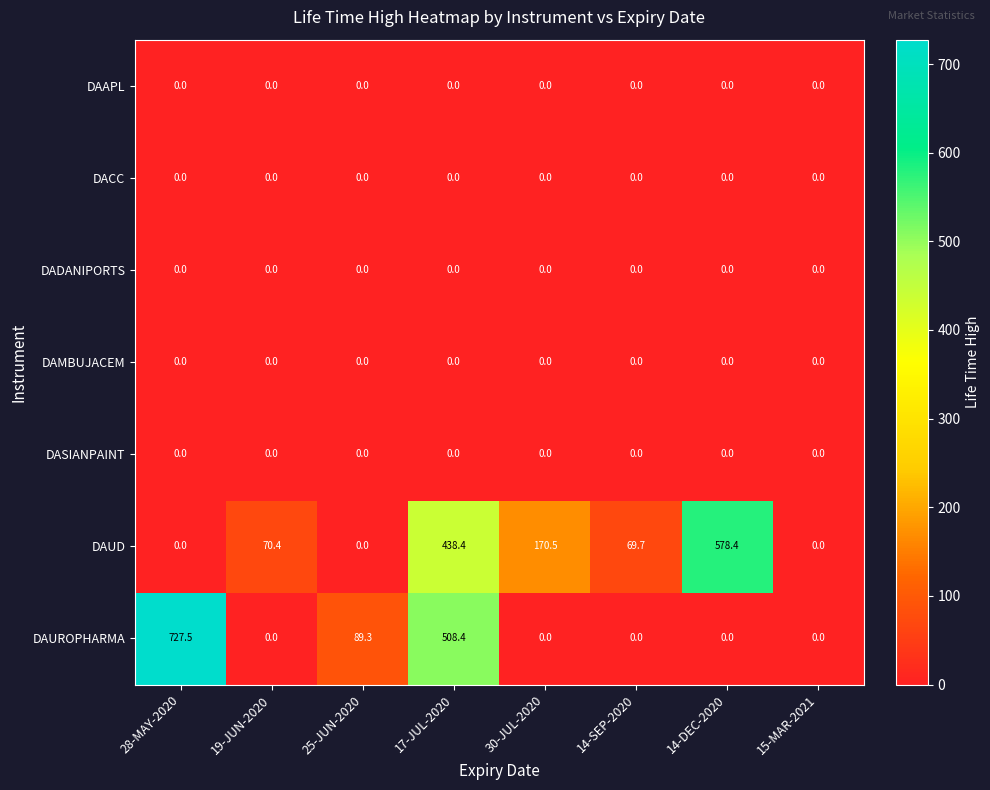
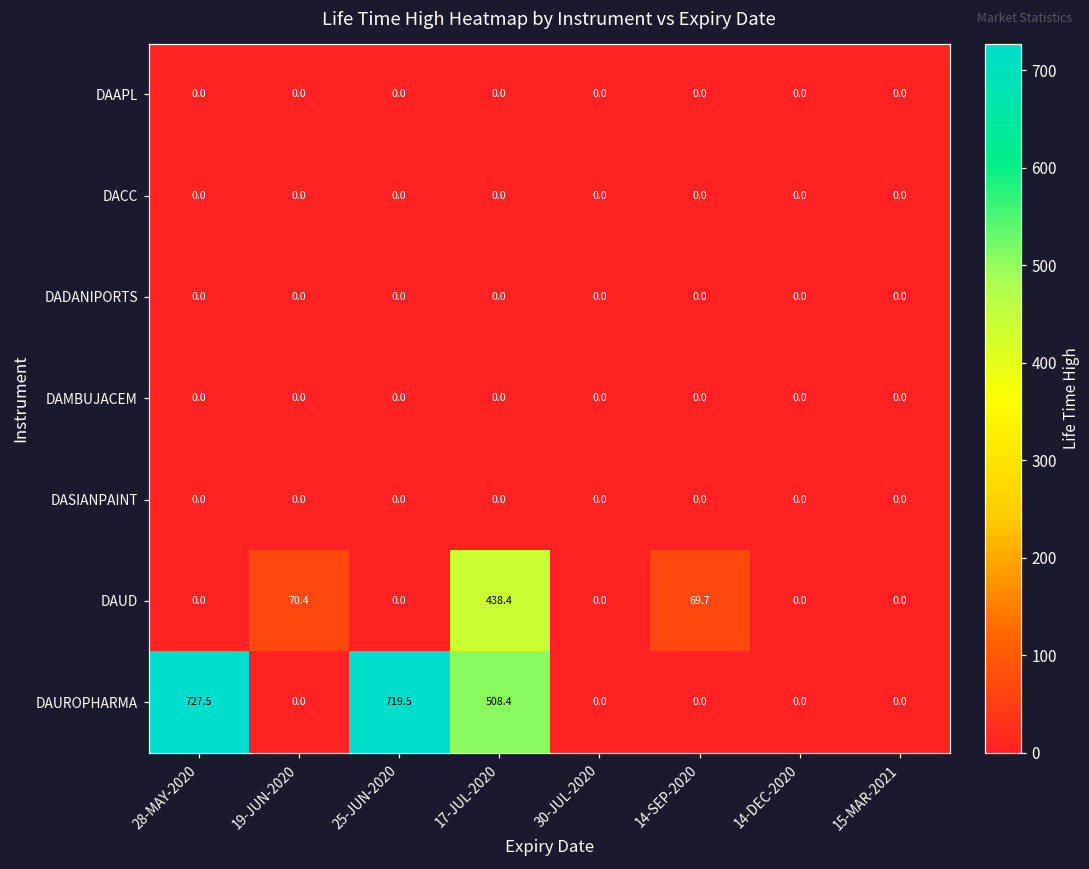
  {
    "DAAPL": {
      "28-MAY-2020": 0.0,
      "19-JUN-2020": 0.0,
      "25-JUN-2020": 0.0,
      "17-JUL-2020": 0.0,
      "30-JUL-2020": 0.0,
      "14-SEP-2020": 0.0,
      "14-DEC-2020": 0.0,
      "15-MAR-2021": 0.0
    },
    "DACC": {
      "28-MAY-2020": 0.0,
      "19-JUN-2020": 0.0,
      "25-JUN-2020": 0.0,
      "17-JUL-2020": 0.0,
      "30-JUL-2020": 0.0,
      "14-SEP-2020": 0.0,
      "14-DEC-2020": 0.0,
      "15-MAR-2021": 0.0
    },
    "DADANIPORTS": {
      "28-MAY-2020": 0.0,
      "19-JUN-2020": 0.0,
      "25-JUN-2020": 0.0,
      "17-JUL-2020": 0.0,
      "30-JUL-2020": 0.0,
      "14-SEP-2020": 0.0,
      "14-DEC-2020": 0.0,
      "15-MAR-2021": 0.0
    },
    "DAMBUJACEM": {
      "28-MAY-2020": 0.0,
      "19-JUN-2020": 0.0,
      "25-JUN-2020": 0.0,
      "17-JUL-2020": 0.0,
      "30-JUL-2020": 0.0,
      "14-SEP-2020": 0.0,
      "14-DEC-2020": 0.0,
      "15-MAR-2021": 0.0
    },
    "DASIANPAINT": {
      "28-MAY-2020": 0.0,
      "19-JUN-2020": 0.0,
      "25-JUN-2020": 0.0,
      "17-JUL-2020": 0.0,
      "30-JUL-2020": 0.0,
      "14-SEP-2020": 0.0,
      "14-DEC-2020": 0.0,
      "15-MAR-2021": 0.0
    },
    "DAUD": {
      "28-MAY-2020": 0.0,
      "19-JUN-2020": 70.4,
      "25-JUN-2020": 0.0,
      "17-JUL-2020": 438.4,
-     "30-JUL-2020": 170.5,
+     "30-JUL-2020": 0.0,
      "14-SEP-2020": 69.7,
-     "14-DEC-2020": 578.4,
+     "14-DEC-2020": 0.0,
      "15-MAR-2021": 0.0
    },
    "DAUROPHARMA": {
      "28-MAY-2020": 727.5,
      "19-JUN-2020": 0.0,
-     "25-JUN-2020": 89.3,
+     "25-JUN-2020": 719.5,
      "17-JUL-2020": 508.4,
      "30-JUL-2020": 0.0,
      "14-SEP-2020": 0.0,
      "14-DEC-2020": 0.0,
      "15-MAR-2021": 0.0
    }
  }
